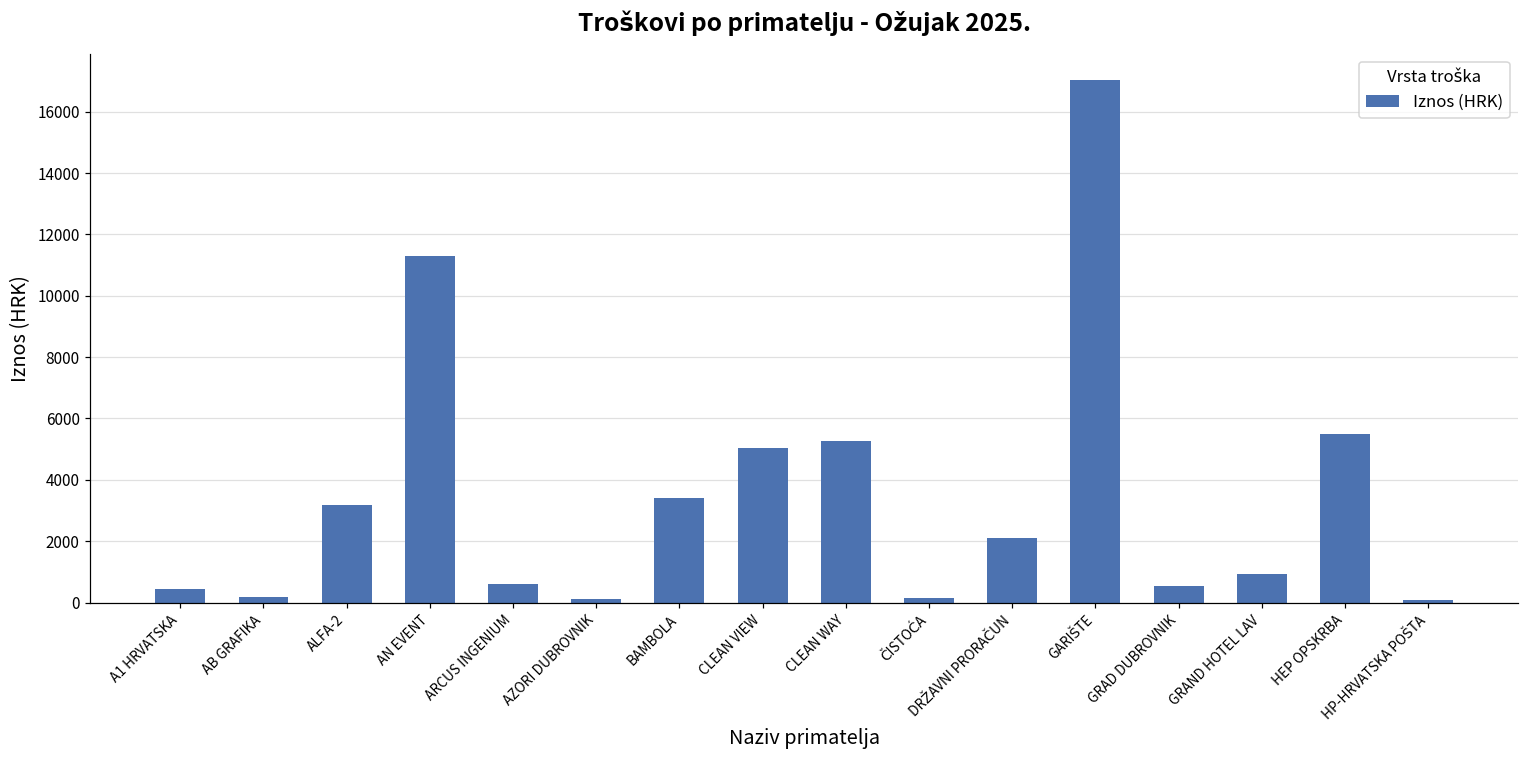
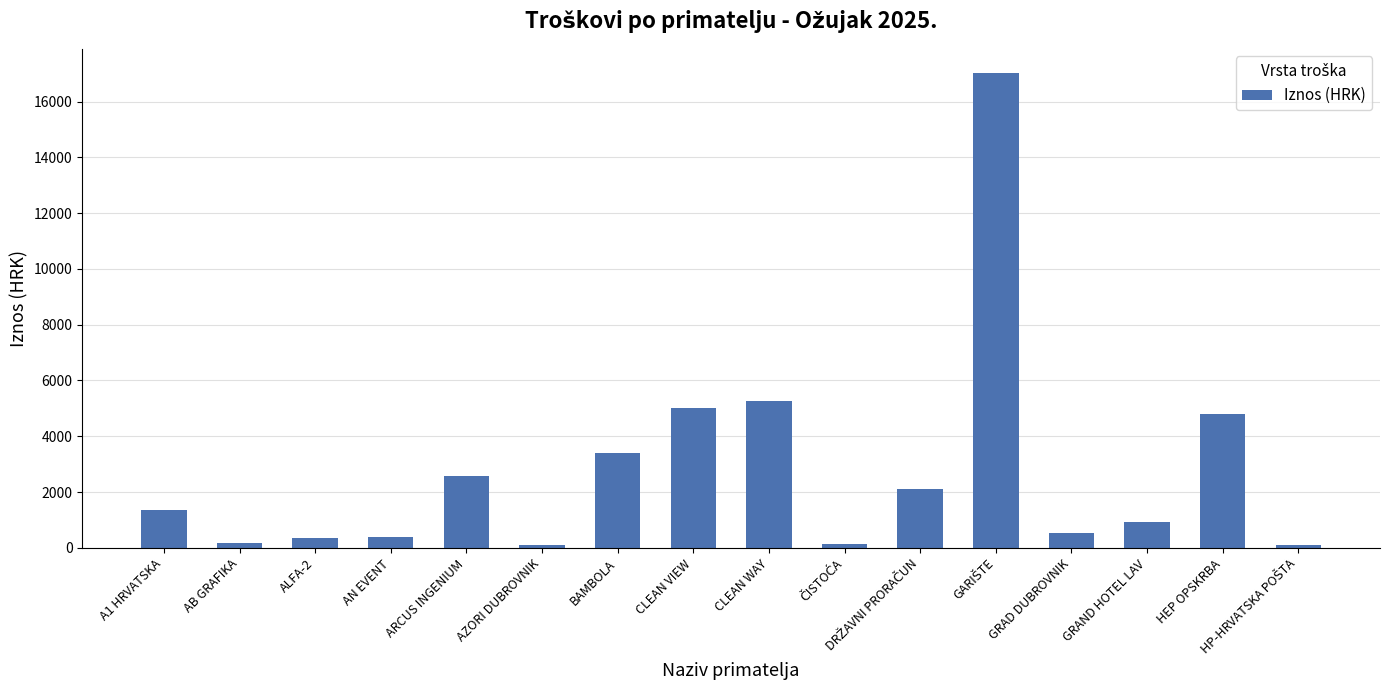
  {
-   "A1 HRVATSKA": 400,
+   "A1 HRVATSKA": 1300,
    "AB GRAFIKA": 200,
-   "ALFA-2": 3200,
-   "AN EVENT": 11300,
-   "ARCUS INGENIUM": 600,
+   "ALFA-2": 400,
+   "AN EVENT": 400,
+   "ARCUS INGENIUM": 2600,
    "AZORI DUBROVNIK": 100,
    "BAMBOLA": 3400,
    "CLEAN VIEW": 5000,
    "CLEAN WAY": 5300,
    "ČISTOĆA": 100,
    "DRŽAVNI PRORAČUN": 2100,
    "GARIŠTE": 17000,
    "GRAD DUBROVNIK": 500,
    "GRAND HOTEL LAV": 900,
-   "HEP OPSKRBA": 5500,
+   "HEP OPSKRBA": 4800,
    "HP-HRVATSKA POŠTA": 100
  }
